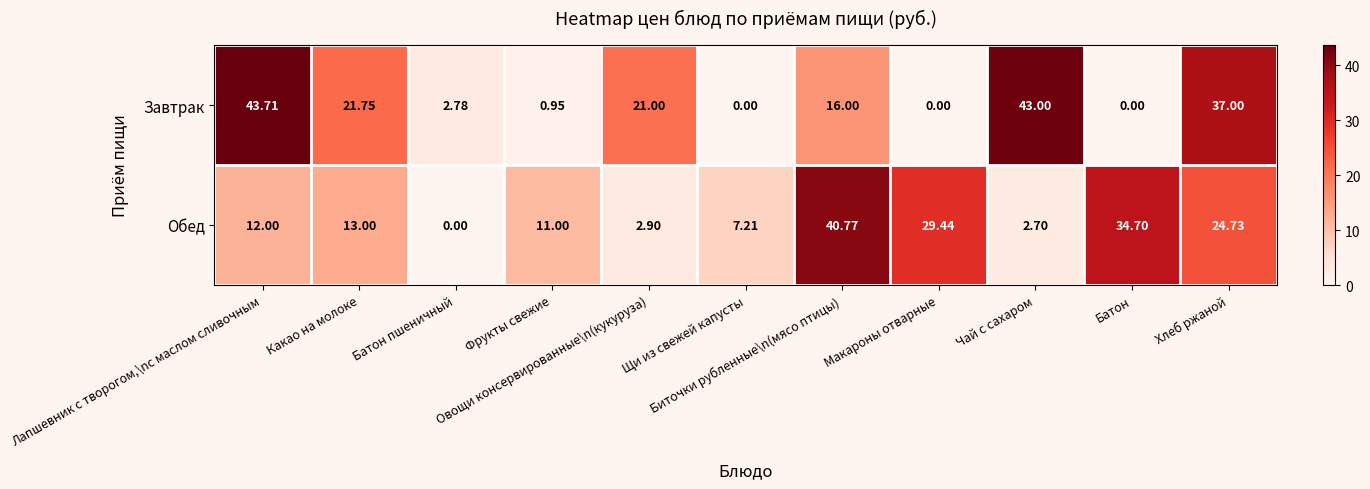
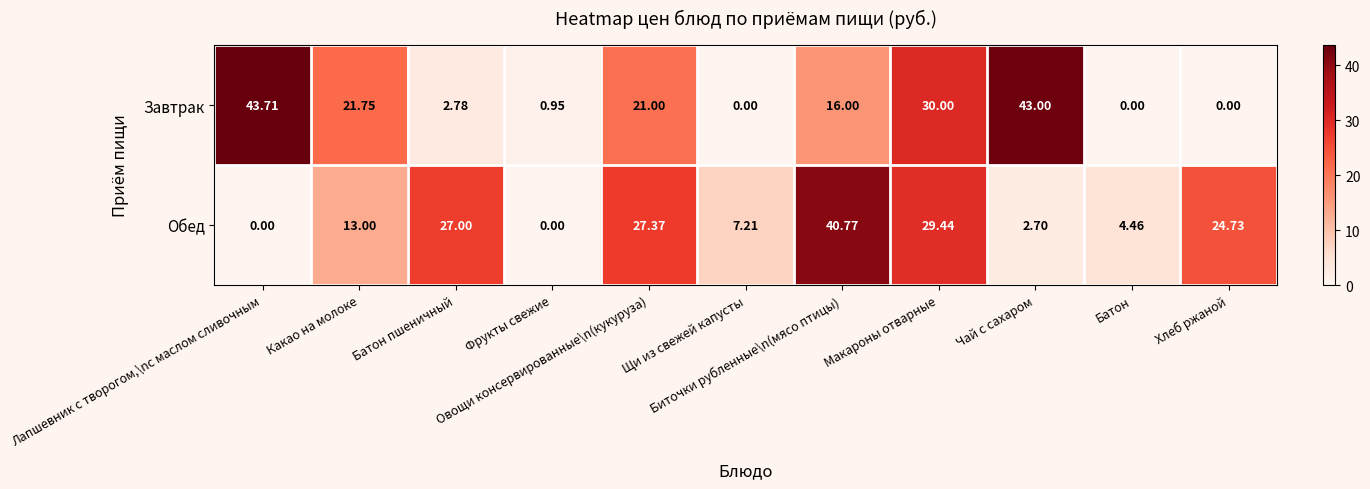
  {
    "Завтрак": {
      "Лапшевник с творогом,\\nс маслом сливочным": 43.71,
      "Какао на молоке": 21.75,
      "Батон пшеничный": 2.78,
      "Фрукты свежие": 0.95,
      "Овощи консервированные\\n(кукуруза)": 21.00,
      "Щи из свежей капусты": 0.00,
      "Биточки рубленные\\n(мясо птицы)": 16.00,
-     "Макароны отварные": 0.00,
+     "Макароны отварные": 30.00,
      "Чай с сахаром": 43.00,
      "Батон": 0.00,
-     "Хлеб ржаной": 37.00
+     "Хлеб ржаной": 0.00
    },
    "Обед": {
-     "Лапшевник с творогом,\\nс маслом сливочным": 12.00,
+     "Лапшевник с творогом,\\nс маслом сливочным": 0.00,
      "Какао на молоке": 13.00,
-     "Батон пшеничный": 0.00,
-     "Фрукты свежие": 11.00,
-     "Овощи консервированные\\n(кукуруза)": 2.90,
+     "Батон пшеничный": 27.00,
+     "Фрукты свежие": 0.00,
+     "Овощи консервированные\\n(кукуруза)": 27.37,
      "Щи из свежей капусты": 7.21,
      "Биточки рубленные\\n(мясо птицы)": 40.77,
      "Макароны отварные": 29.44,
      "Чай с сахаром": 2.70,
-     "Батон": 34.70,
+     "Батон": 4.46,
      "Хлеб ржаной": 24.73
    }
  }
